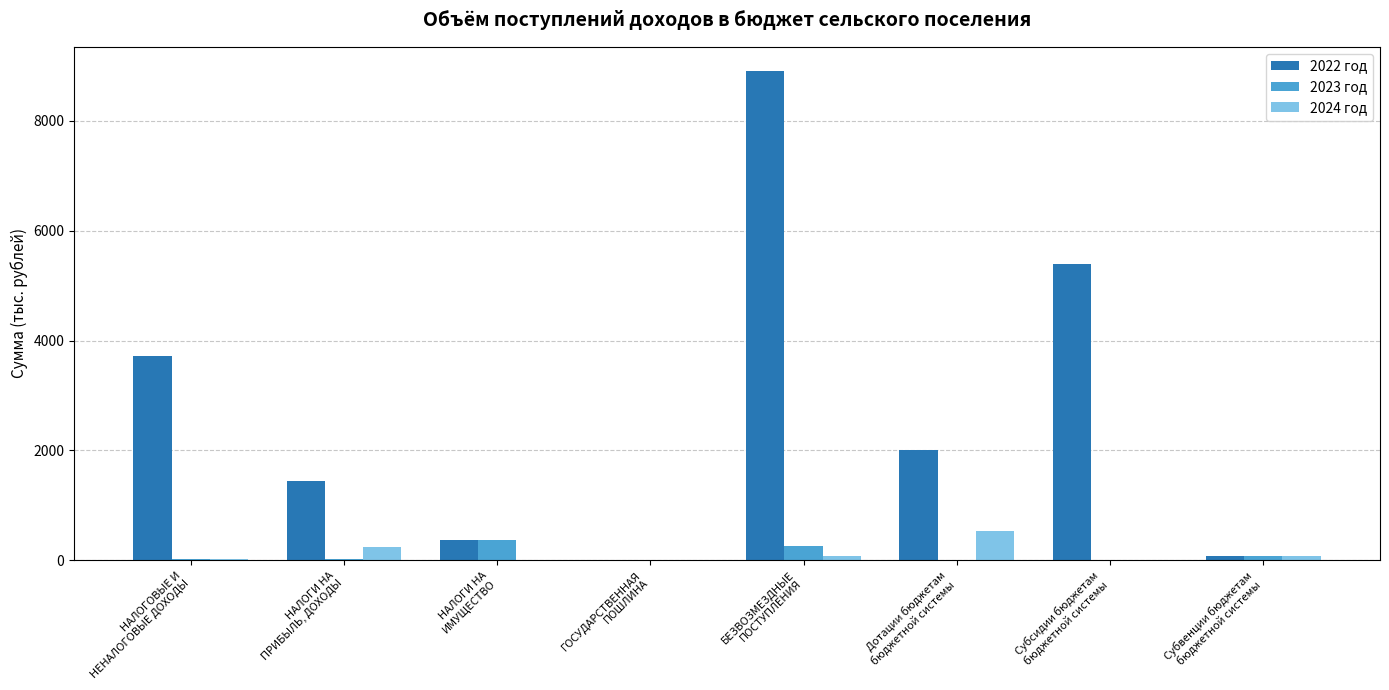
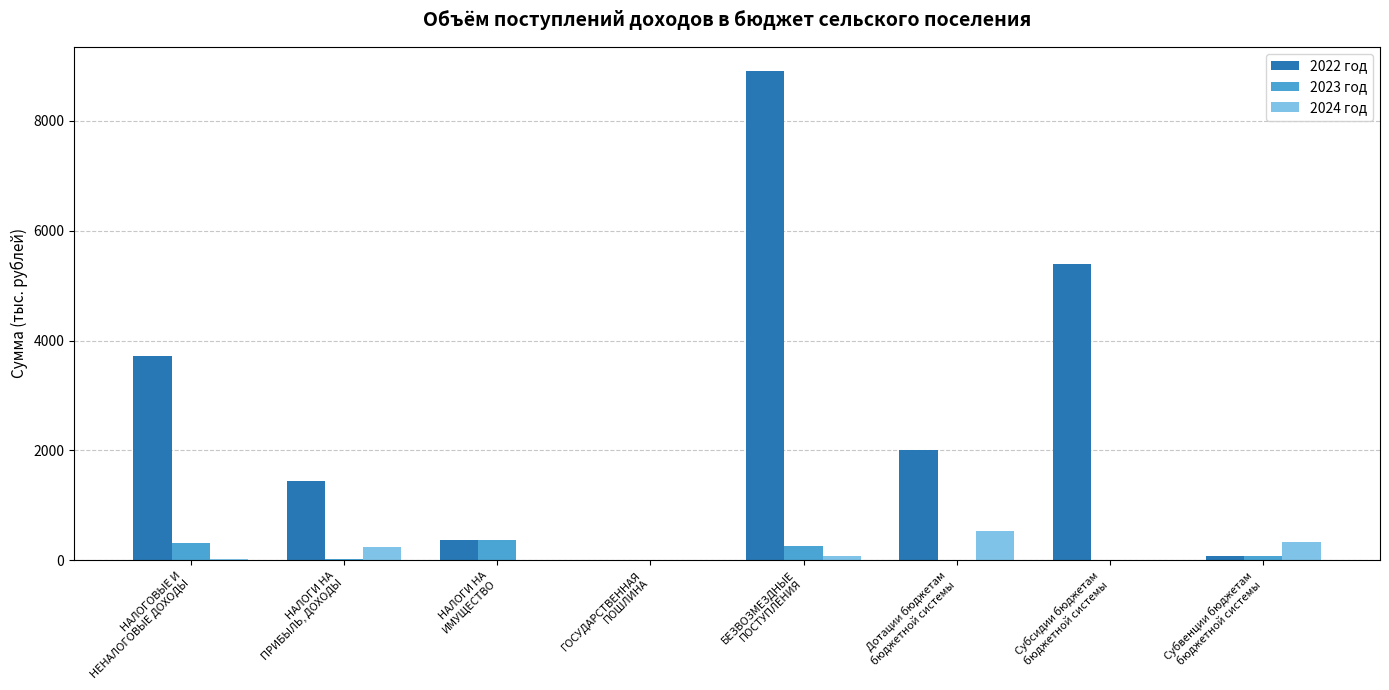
  {
    "2022 год": {
      "НАЛОГОВЫЕ И НЕНАЛОГОВЫЕ ДОХОДЫ": 3700,
      "НАЛОГИ НА ПРИБЫЛЬ, ДОХОДЫ": 1400,
      "НАЛОГИ НА ИМУЩЕСТВО": 400,
      "БЕЗВОЗМЕЗДНЫЕ ПОСТУПЛЕНИЯ": 8900,
      "Дотации бюджетам бюджетной системы": 2000,
      "Субсидии бюджетам бюджетной системы": 5400,
      "Субвенции бюджетам бюджетной системы": 100
    },
    "2023 год": {
-     "НАЛОГОВЫЕ И НЕНАЛОГОВЫЕ ДОХОДЫ": 0,
+     "НАЛОГОВЫЕ И НЕНАЛОГОВЫЕ ДОХОДЫ": 300,
      "НАЛОГИ НА ИМУЩЕСТВО": 400,
      "БЕЗВОЗМЕЗДНЫЕ ПОСТУПЛЕНИЯ": 300,
      "Субсидии бюджетам бюджетной системы": 0,
      "Субвенции бюджетам бюджетной системы": 100
    },
    "2024 год": {
      "НАЛОГИ НА ПРИБЫЛЬ, ДОХОДЫ": 200,
      "БЕЗВОЗМЕЗДНЫЕ ПОСТУПЛЕНИЯ": 100,
      "Дотации бюджетам бюджетной системы": 500,
      "Субсидии бюджетам бюджетной системы": 0,
-     "Субвенции бюджетам бюджетной системы": 100
+     "Субвенции бюджетам бюджетной системы": 300
    }
  }
